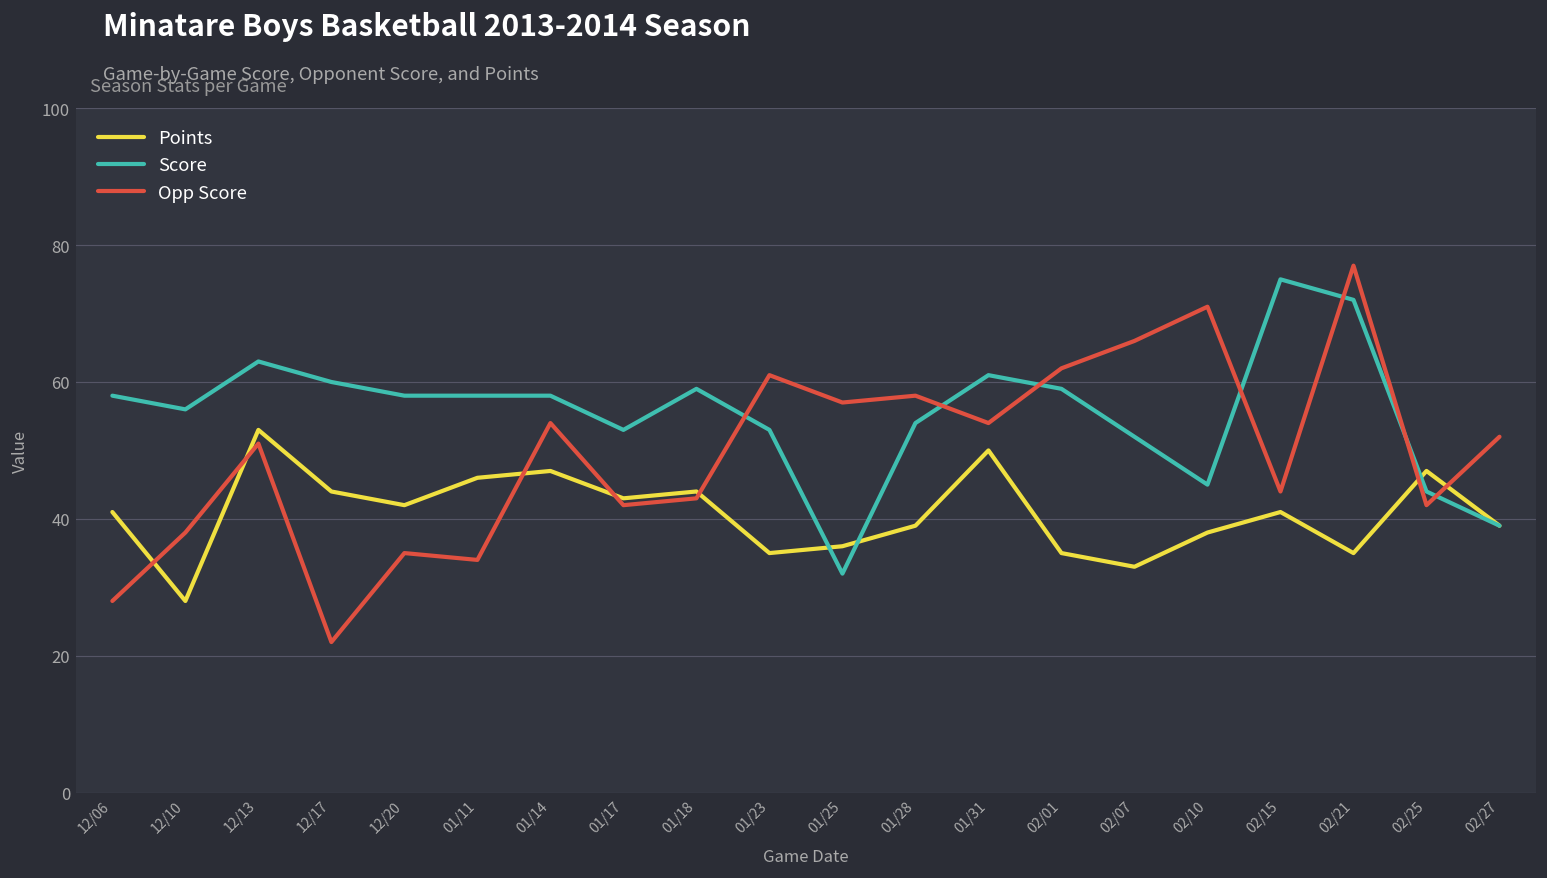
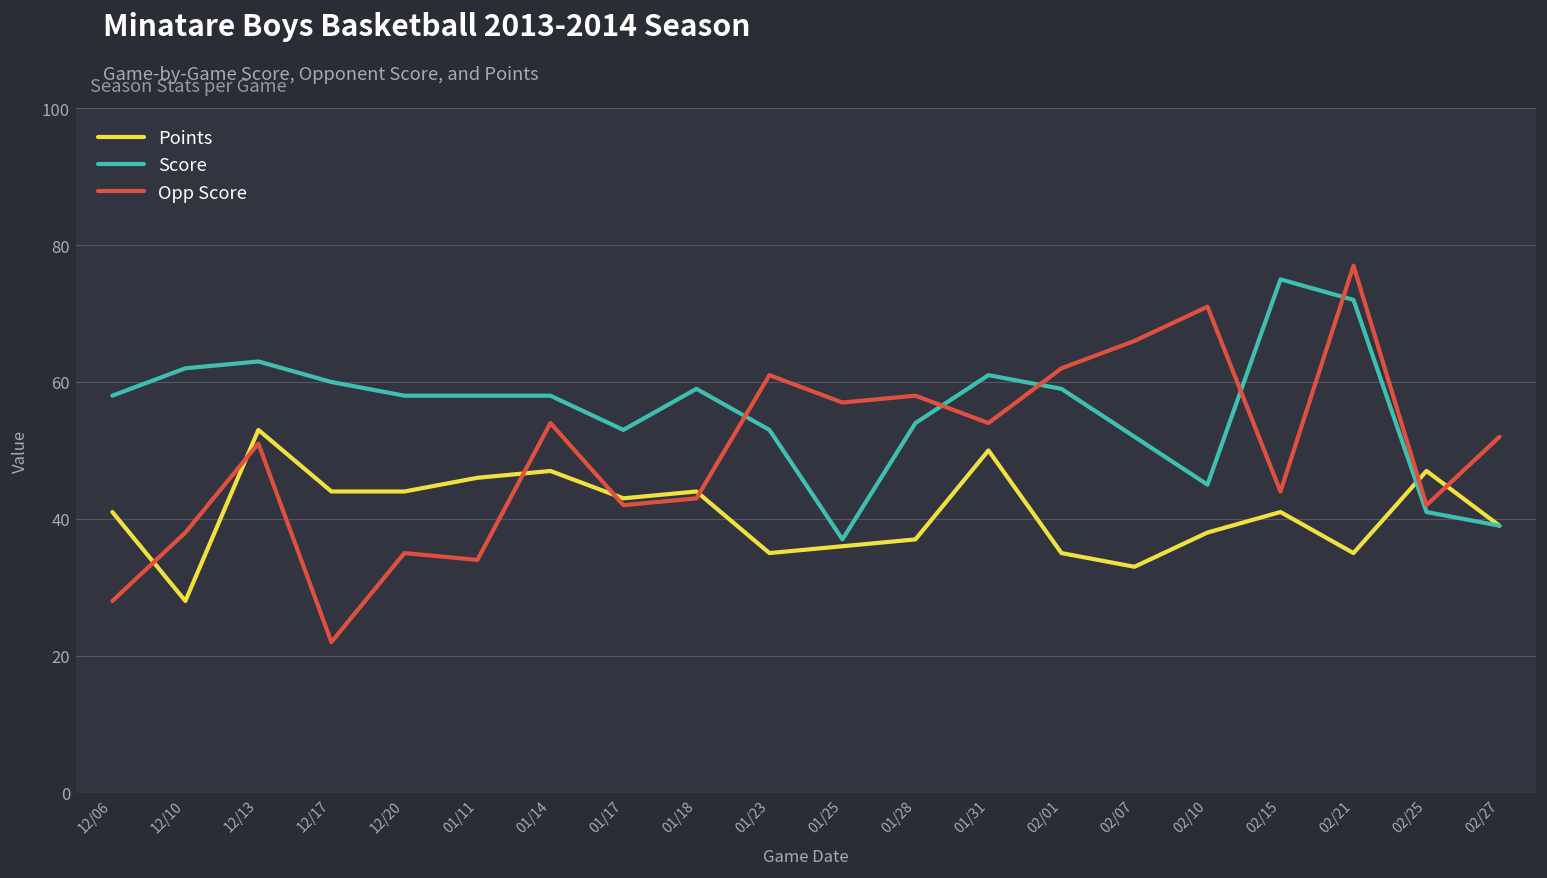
  {
    "Points": {
      "12/06": 41,
      "12/10": 28,
      "12/13": 53,
      "12/17": 44,
-     "12/20": 42,
+     "12/20": 44,
      "01/11": 46,
      "01/14": 47,
      "01/17": 43,
      "01/18": 44,
      "01/23": 35,
      "01/25": 36,
-     "01/28": 39,
+     "01/28": 37,
      "01/31": 50,
      "02/01": 35,
      "02/07": 33,
      "02/10": 38,
      "02/15": 41,
      "02/21": 35,
      "02/25": 47
    },
    "Score": {
      "12/06": 58,
-     "12/10": 56,
+     "12/10": 62,
      "12/13": 63,
      "12/17": 60,
      "12/20": 58,
      "01/11": 58,
      "01/14": 58,
      "01/17": 53,
      "01/18": 59,
      "01/23": 53,
-     "01/25": 32,
+     "01/25": 37,
      "01/28": 54,
      "01/31": 61,
      "02/01": 59,
      "02/07": 52,
      "02/10": 45,
      "02/15": 75,
      "02/21": 72,
-     "02/25": 44
+     "02/25": 41
    },
    "Opp Score": {
      "12/06": 28,
      "12/10": 38,
      "12/13": 51,
      "12/17": 22,
      "12/20": 35,
      "01/11": 34,
      "01/14": 54,
      "01/17": 42,
      "01/18": 43,
      "01/23": 61,
      "01/25": 57,
      "01/28": 58,
      "01/31": 54,
      "02/01": 62,
      "02/07": 66,
      "02/10": 71,
      "02/15": 44,
      "02/21": 77,
      "02/25": 42,
      "02/27": 52
    }
  }
